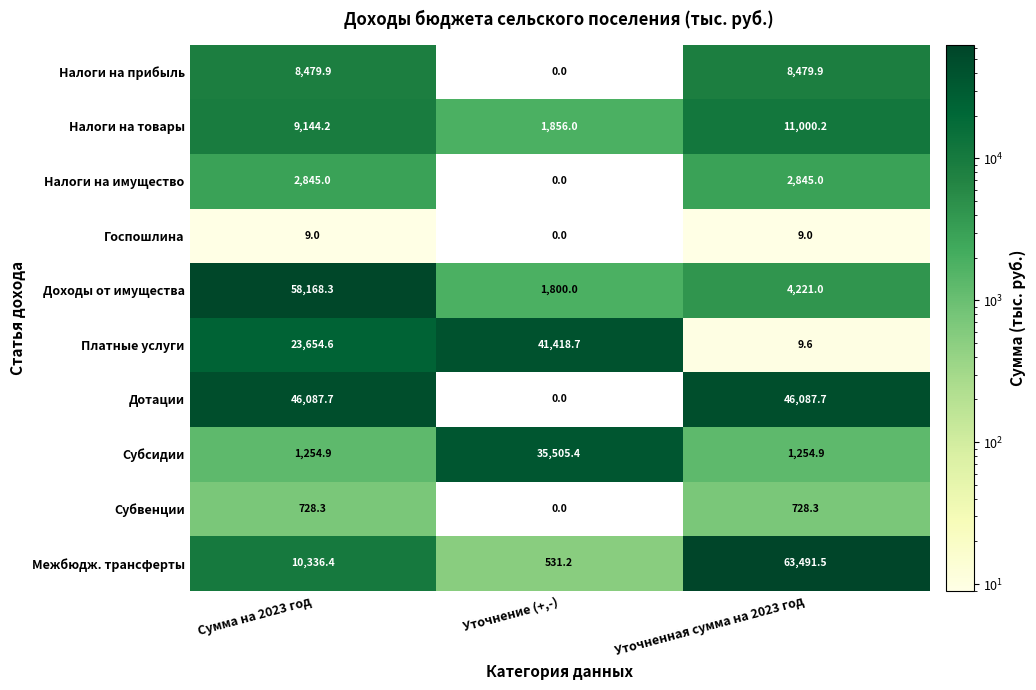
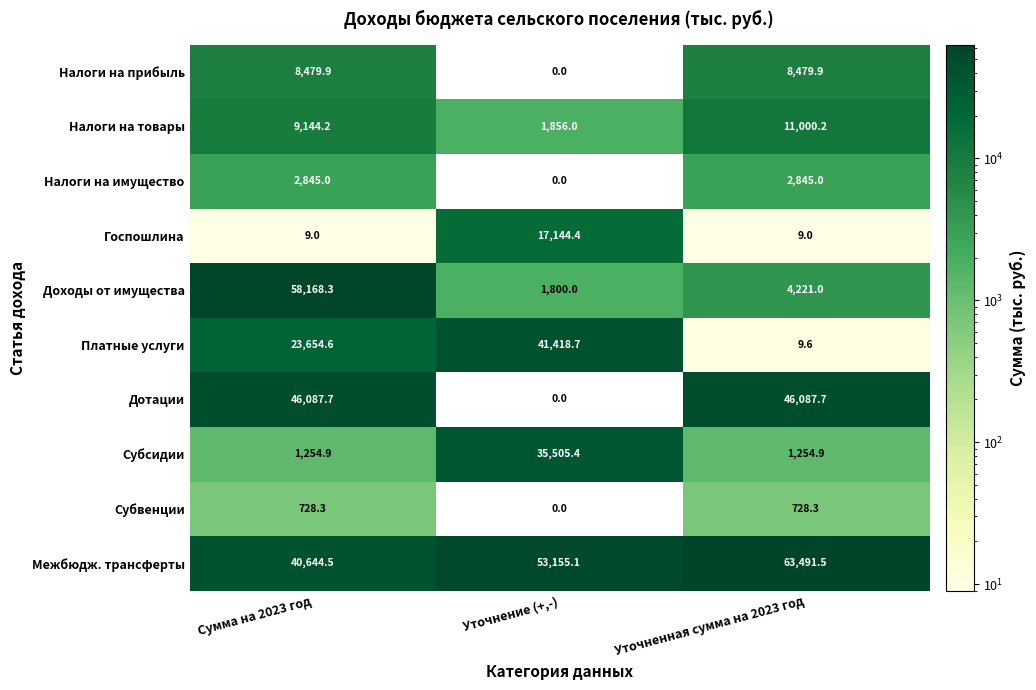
  {
    "Налоги на прибыль": {
      "Сумма на 2023 год": "8,479.9",
      "Уточнение (+,-)": "0.0",
      "Уточненная сумма на 2023 год": "8,479.9"
    },
    "Налоги на товары": {
      "Сумма на 2023 год": "9,144.2",
      "Уточнение (+,-)": "1,856.0",
      "Уточненная сумма на 2023 год": "11,000.2"
    },
    "Налоги на имущество": {
      "Сумма на 2023 год": "2,845.0",
      "Уточнение (+,-)": "0.0",
      "Уточненная сумма на 2023 год": "2,845.0"
    },
    "Госпошлина": {
      "Сумма на 2023 год": "9.0",
-     "Уточнение (+,-)": "0.0",
+     "Уточнение (+,-)": "17,144.4",
      "Уточненная сумма на 2023 год": "9.0"
    },
    "Доходы от имущества": {
      "Сумма на 2023 год": "58,168.3",
      "Уточнение (+,-)": "1,800.0",
      "Уточненная сумма на 2023 год": "4,221.0"
    },
    "Платные услуги": {
      "Сумма на 2023 год": "23,654.6",
      "Уточнение (+,-)": "41,418.7",
      "Уточненная сумма на 2023 год": "9.6"
    },
    "Дотации": {
      "Сумма на 2023 год": "46,087.7",
      "Уточнение (+,-)": "0.0",
      "Уточненная сумма на 2023 год": "46,087.7"
    },
    "Субсидии": {
      "Сумма на 2023 год": "1,254.9",
      "Уточнение (+,-)": "35,505.4",
      "Уточненная сумма на 2023 год": "1,254.9"
    },
    "Субвенции": {
      "Сумма на 2023 год": "728.3",
      "Уточнение (+,-)": "0.0",
      "Уточненная сумма на 2023 год": "728.3"
    },
    "Межбюдж. трансферты": {
-     "Сумма на 2023 год": "10,336.4",
-     "Уточнение (+,-)": "531.2",
+     "Сумма на 2023 год": "40,644.5",
+     "Уточнение (+,-)": "53,155.1",
      "Уточненная сумма на 2023 год": "63,491.5"
    }
  }
